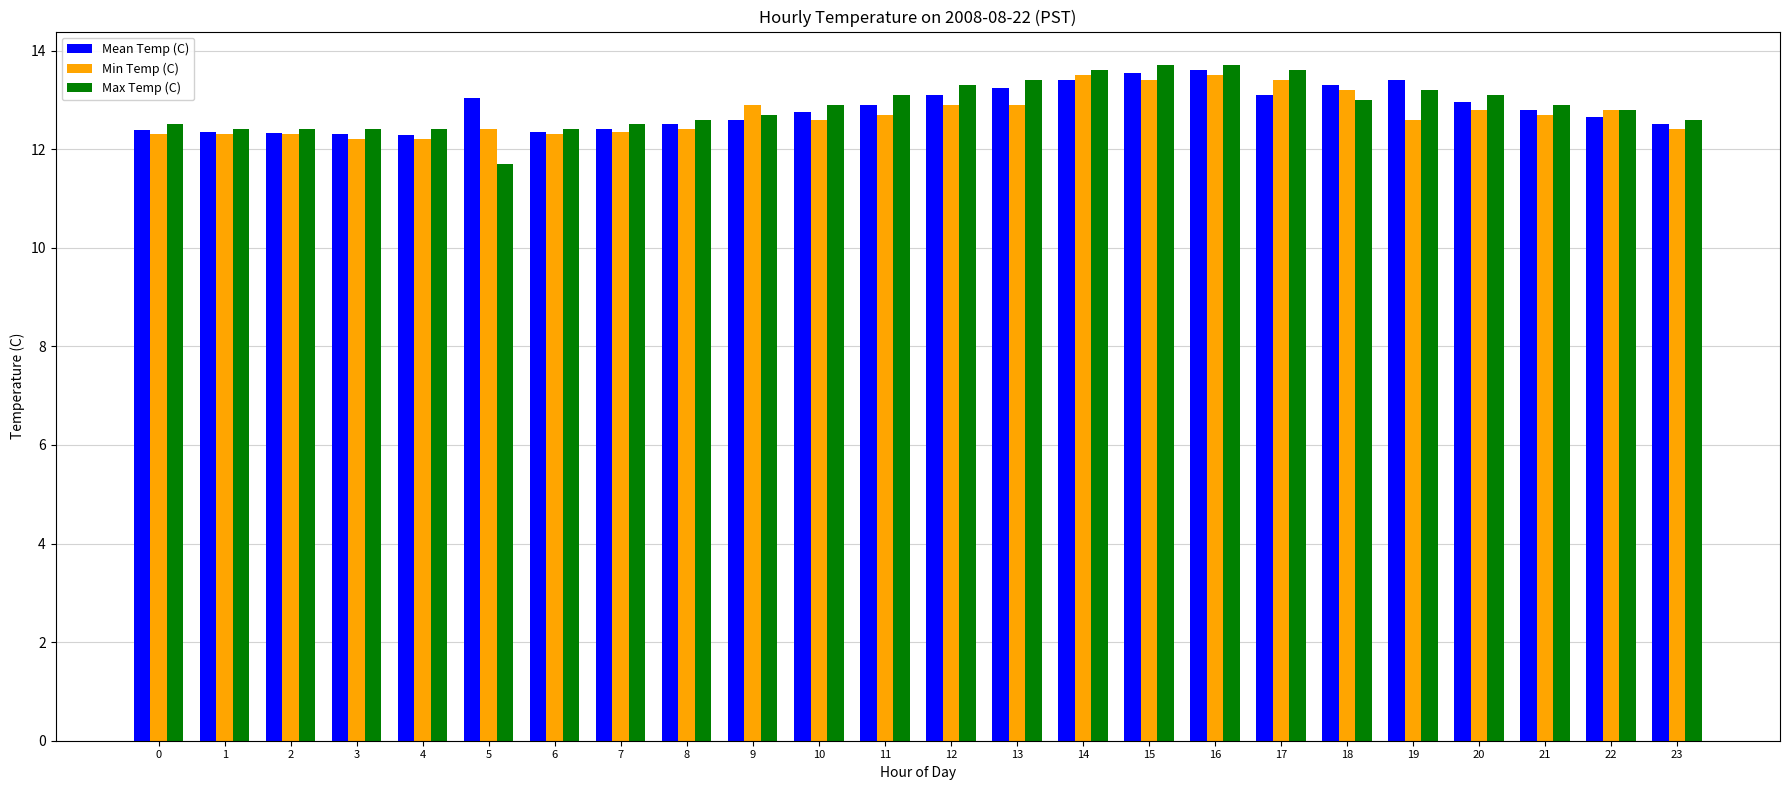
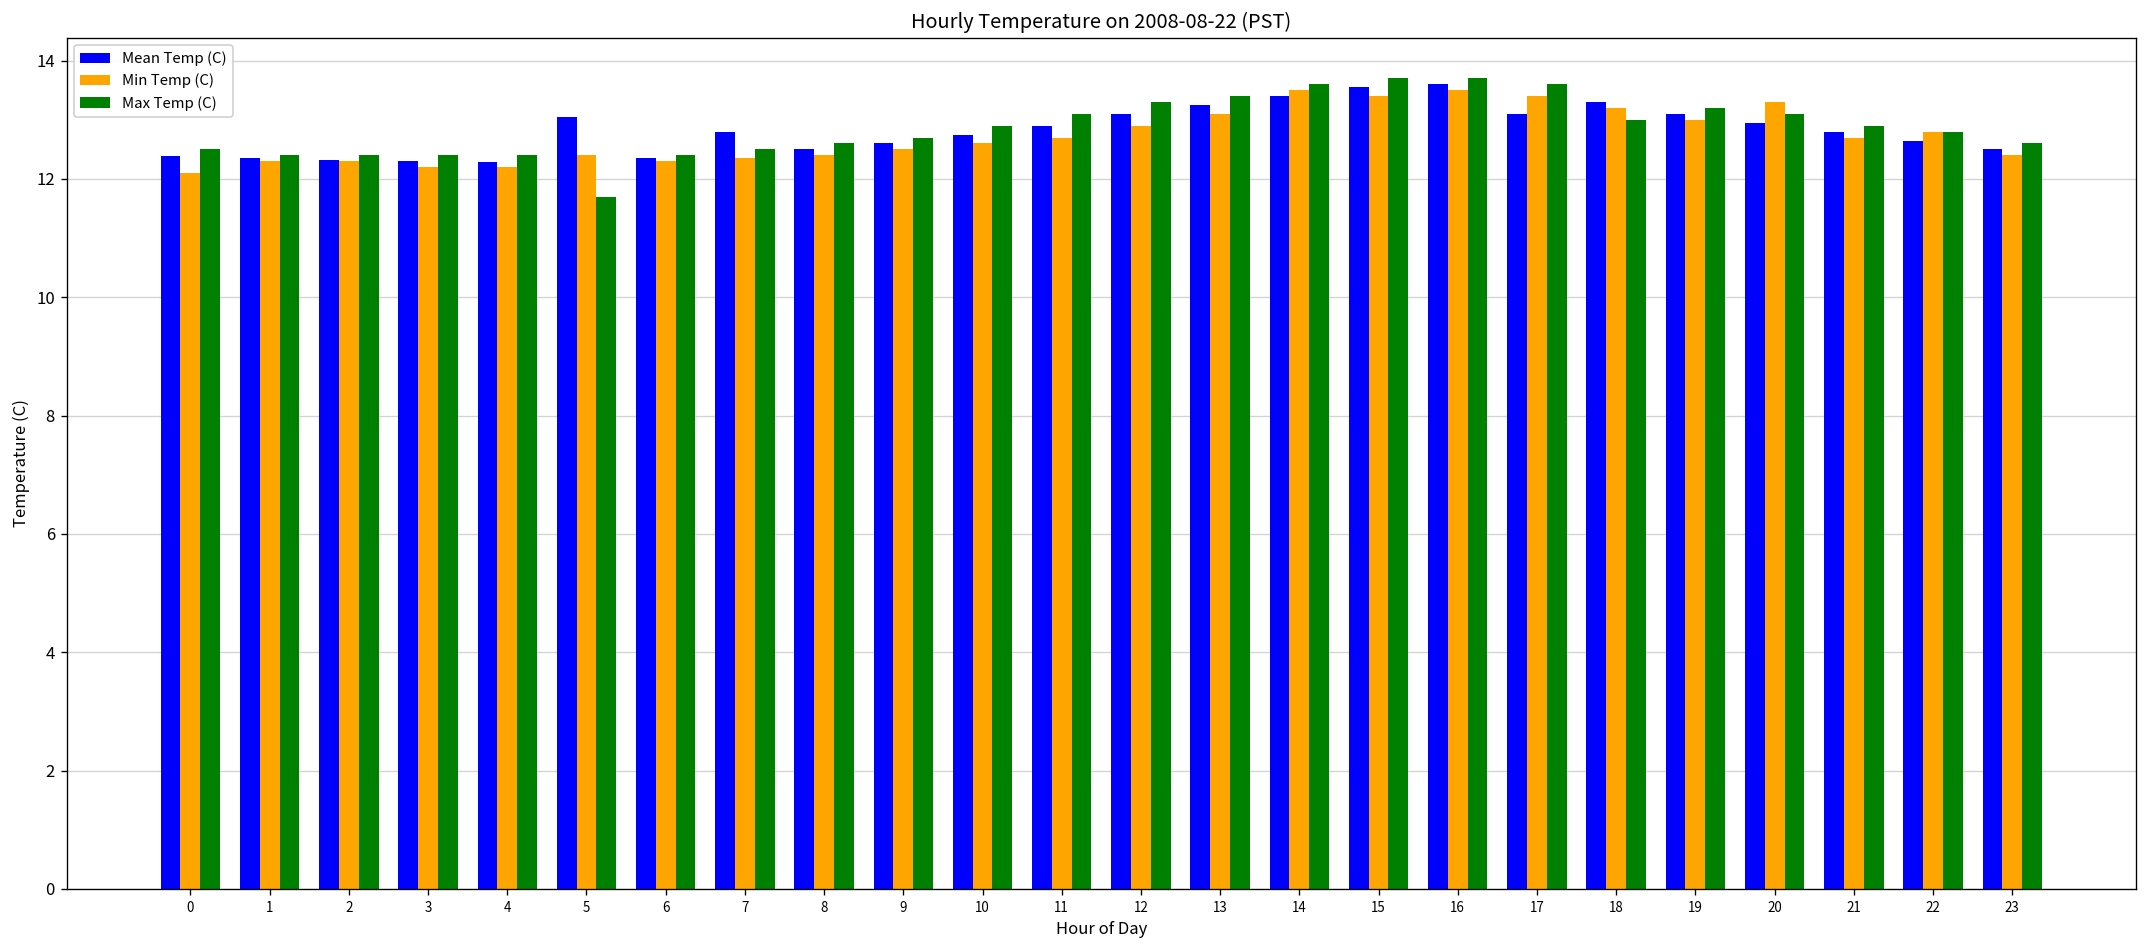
  {
    "Mean Temp (C)": {
      "0": 12.4,
      "1": 12.4,
      "2": 12.3,
      "3": 12.3,
      "4": 12.3,
      "5": 13.0,
      "6": 12.4,
-     "7": 12.4,
+     "7": 12.8,
      "8": 12.5,
      "9": 12.6,
      "10": 12.8,
      "11": 12.9,
      "12": 13.1,
      "13": 13.3,
      "14": 13.4,
      "15": 13.6,
      "16": 13.6,
      "17": 13.1,
      "18": 13.3,
-     "19": 13.4,
+     "19": 13.1,
      "20": 13.0,
      "21": 12.8,
      "22": 12.7,
      "23": 12.5
    },
    "Min Temp (C)": {
-     "0": 12.3,
+     "0": 12.1,
      "1": 12.3,
      "2": 12.3,
      "3": 12.2,
      "4": 12.2,
      "5": 12.4,
      "6": 12.3,
      "7": 12.4,
      "8": 12.4,
-     "9": 12.9,
+     "9": 12.5,
      "10": 12.6,
      "11": 12.7,
      "12": 12.9,
-     "13": 12.9,
+     "13": 13.1,
      "14": 13.5,
      "15": 13.4,
      "16": 13.5,
      "17": 13.4,
      "18": 13.2,
-     "19": 12.6,
-     "20": 12.8,
+     "19": 13.0,
+     "20": 13.3,
      "21": 12.7,
      "22": 12.8,
      "23": 12.4
    },
    "Max Temp (C)": {
      "0": 12.5,
      "1": 12.4,
      "2": 12.4,
      "3": 12.4,
      "4": 12.4,
      "5": 11.7,
      "6": 12.4,
      "7": 12.5,
      "8": 12.6,
      "9": 12.7,
      "10": 12.9,
      "11": 13.1,
      "12": 13.3,
      "13": 13.4,
      "14": 13.6,
      "15": 13.7,
      "16": 13.7,
      "17": 13.6,
      "18": 13.0,
      "19": 13.2,
      "20": 13.1,
      "21": 12.9,
      "22": 12.8,
      "23": 12.6
    }
  }
